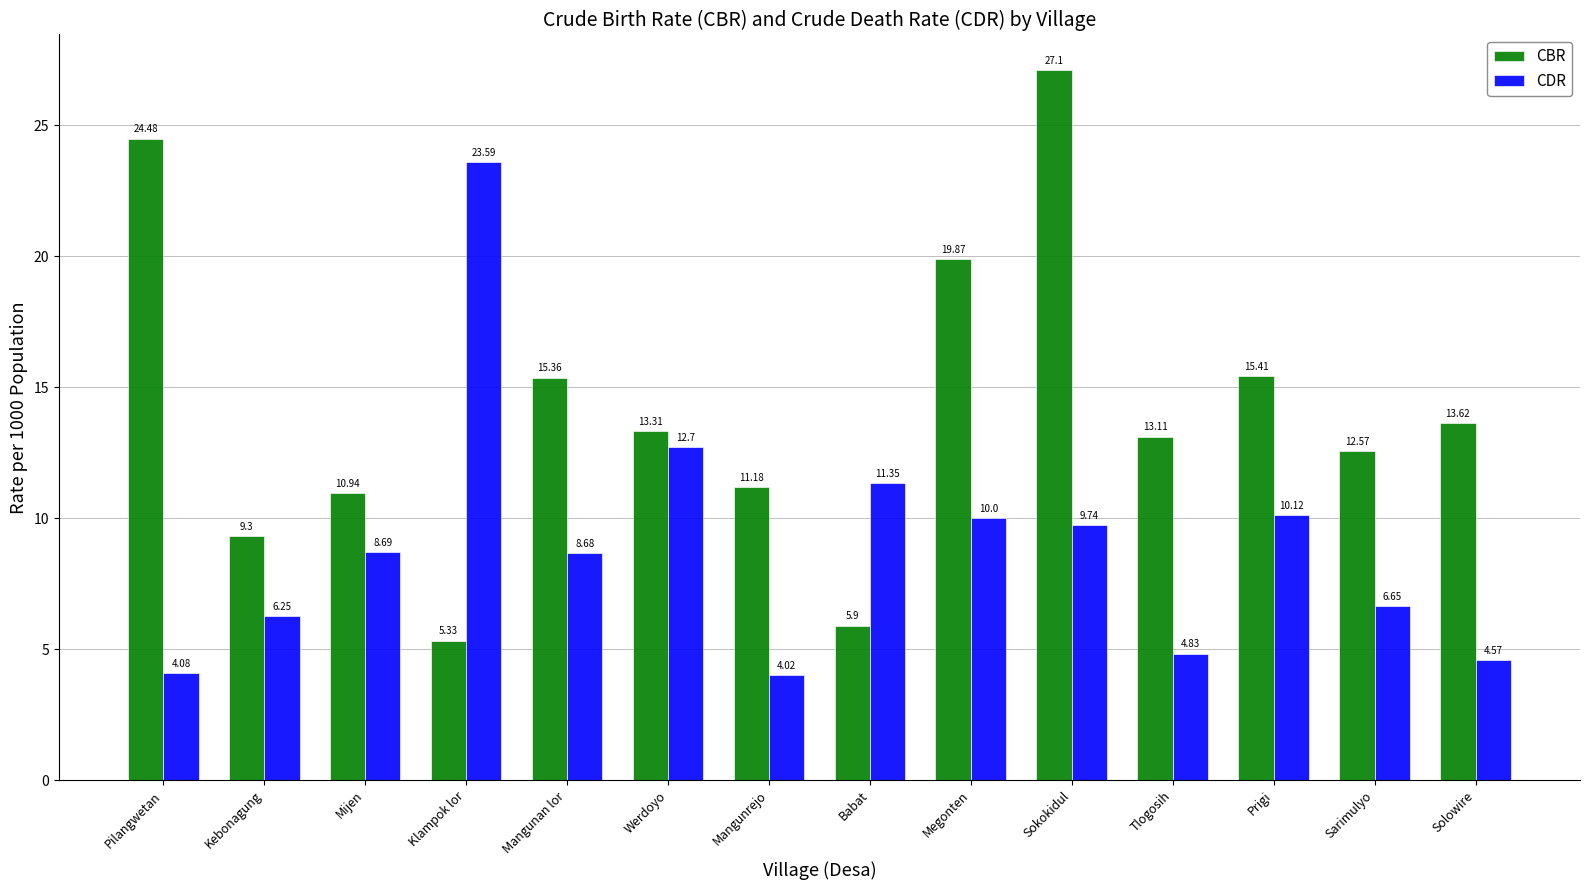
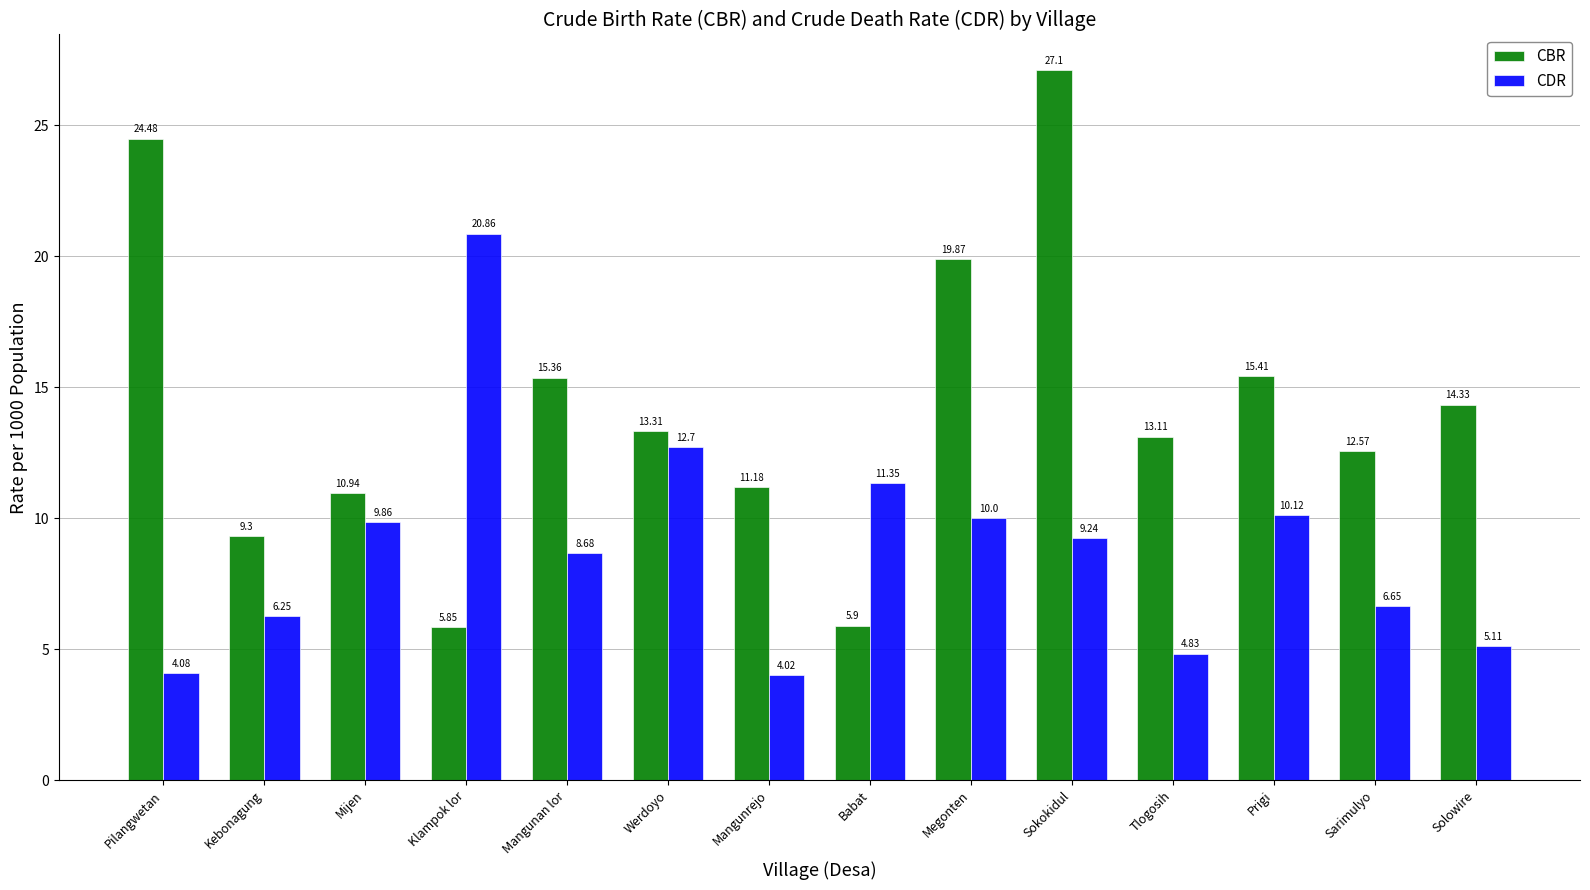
  {
    "CBR": {
      "Pilangwetan": 24.48,
      "Kebonagung": 9.3,
      "Mijen": 10.94,
-     "Klampok lor": 5.33,
+     "Klampok lor": 5.85,
      "Mangunan lor": 15.36,
      "Werdoyo": 13.31,
      "Mangunrejo": 11.18,
      "Babat": 5.9,
      "Megonten": 19.87,
      "Sokokidul": 27.1,
      "Tlogosih": 13.11,
      "Prigi": 15.41,
      "Sarimulyo": 12.57,
-     "Solowire": 13.62
+     "Solowire": 14.33
    },
    "CDR": {
      "Pilangwetan": 4.08,
      "Kebonagung": 6.25,
-     "Mijen": 8.69,
-     "Klampok lor": 23.59,
+     "Mijen": 9.86,
+     "Klampok lor": 20.86,
      "Mangunan lor": 8.68,
      "Werdoyo": 12.7,
      "Mangunrejo": 4.02,
      "Babat": 11.35,
      "Megonten": 10.0,
-     "Sokokidul": 9.74,
+     "Sokokidul": 9.24,
      "Tlogosih": 4.83,
      "Prigi": 10.12,
      "Sarimulyo": 6.65,
-     "Solowire": 4.57
+     "Solowire": 5.11
    }
  }
